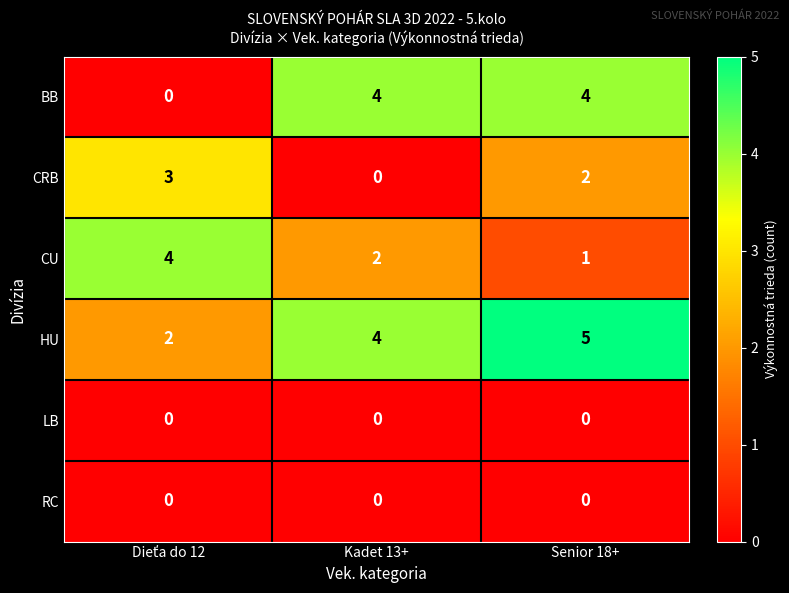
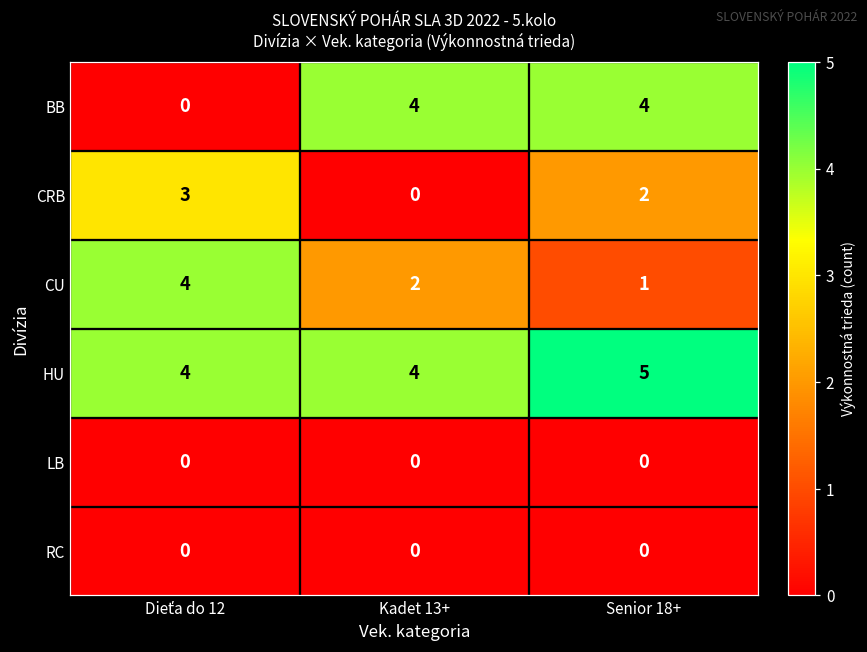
  {
    "BB": {
      "Dieťa do 12": 0,
      "Kadet 13+": 4,
      "Senior 18+": 4
    },
    "CRB": {
      "Dieťa do 12": 3,
      "Kadet 13+": 0,
      "Senior 18+": 2
    },
    "CU": {
      "Dieťa do 12": 4,
      "Kadet 13+": 2,
      "Senior 18+": 1
    },
    "HU": {
-     "Dieťa do 12": 2,
+     "Dieťa do 12": 4,
      "Kadet 13+": 4,
      "Senior 18+": 5
    },
    "LB": {
      "Dieťa do 12": 0,
      "Kadet 13+": 0,
      "Senior 18+": 0
    },
    "RC": {
      "Dieťa do 12": 0,
      "Kadet 13+": 0,
      "Senior 18+": 0
    }
  }
